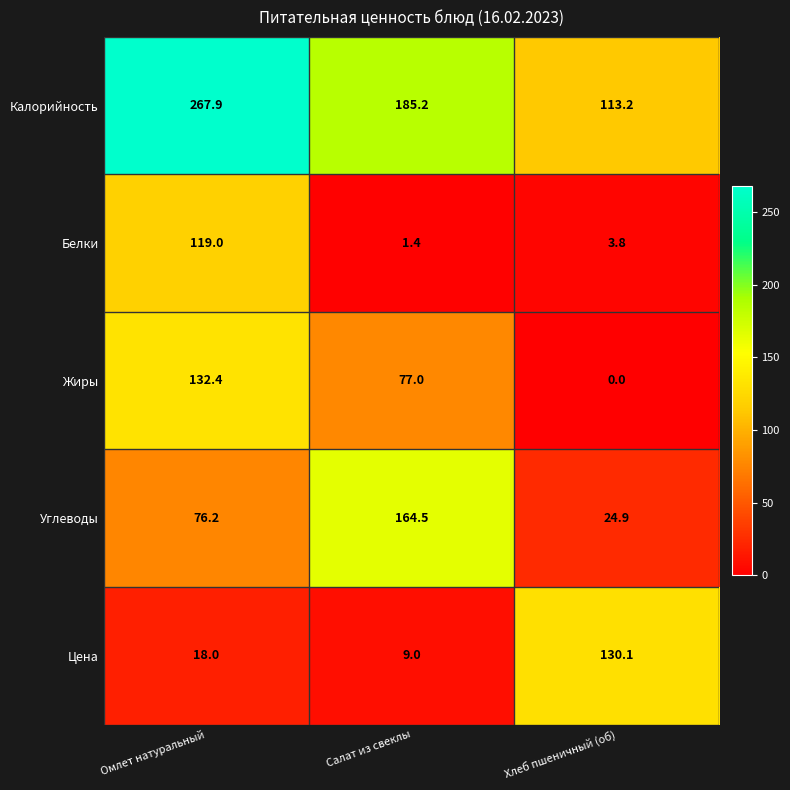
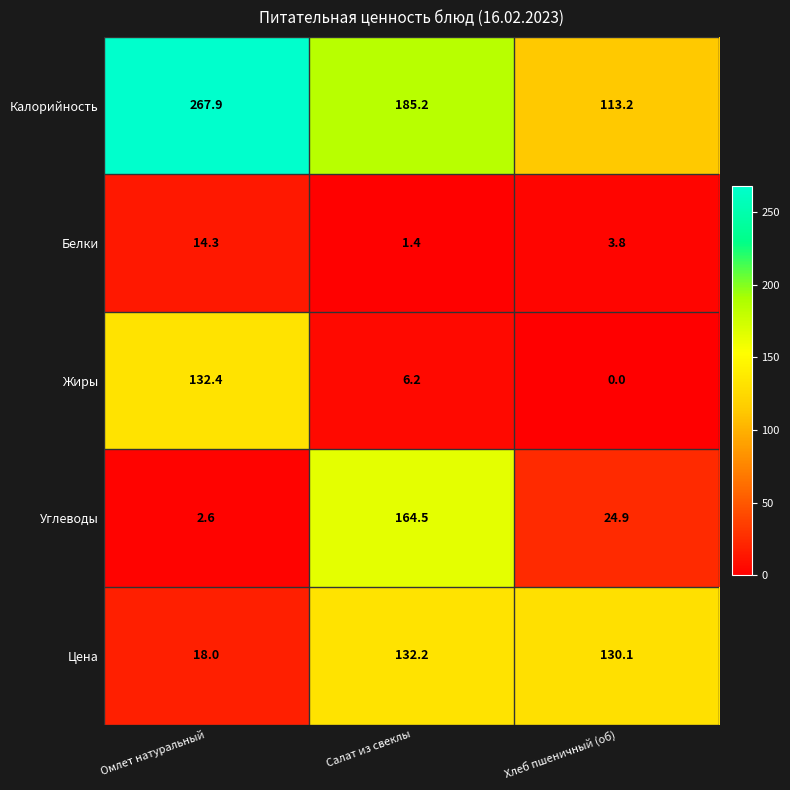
  {
    "Калорийность": {
      "Омлет натуральный": 267.9,
      "Салат из свеклы": 185.2,
      "Хлеб пшеничный (об)": 113.2
    },
    "Белки": {
-     "Омлет натуральный": 119.0,
+     "Омлет натуральный": 14.3,
      "Салат из свеклы": 1.4,
      "Хлеб пшеничный (об)": 3.8
    },
    "Жиры": {
      "Омлет натуральный": 132.4,
-     "Салат из свеклы": 77.0,
+     "Салат из свеклы": 6.2,
      "Хлеб пшеничный (об)": 0.0
    },
    "Углеводы": {
-     "Омлет натуральный": 76.2,
+     "Омлет натуральный": 2.6,
      "Салат из свеклы": 164.5,
      "Хлеб пшеничный (об)": 24.9
    },
    "Цена": {
      "Омлет натуральный": 18.0,
-     "Салат из свеклы": 9.0,
+     "Салат из свеклы": 132.2,
      "Хлеб пшеничный (об)": 130.1
    }
  }
